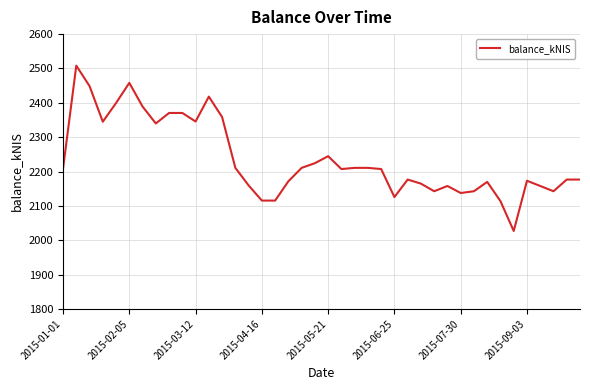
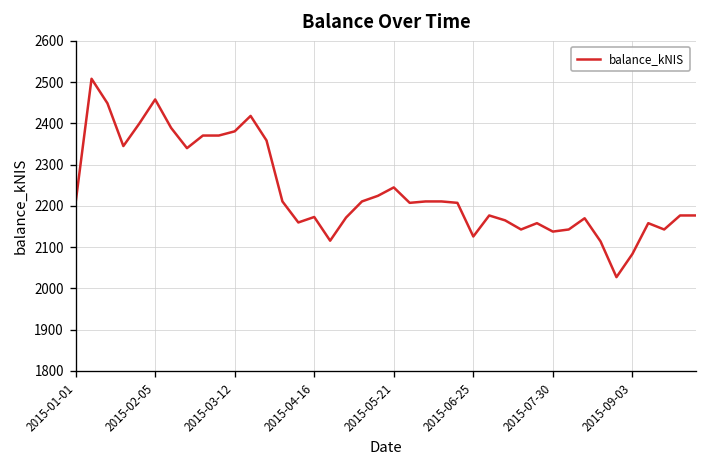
  {
    "2015-01-01": 2210,
    "2015-02-05": 2460,
-   "2015-03-12": 2350,
-   "2015-04-16": 2120,
+   "2015-03-12": 2380,
+   "2015-04-16": 2170,
    "2015-05-21": 2240,
    "2015-06-25": 2130,
    "2015-07-30": 2140,
-   "2015-09-03": 2170
+   "2015-09-03": 2080
  }
